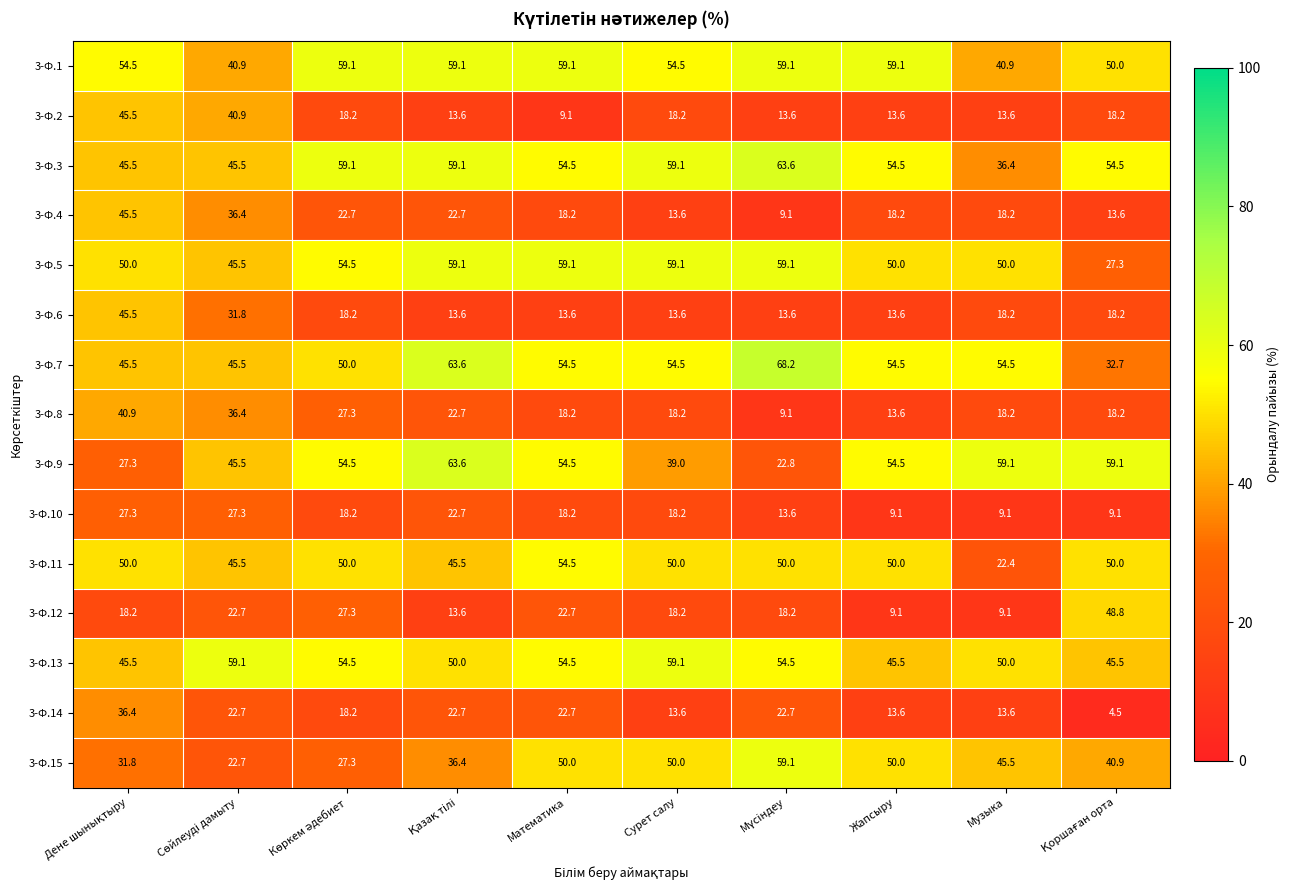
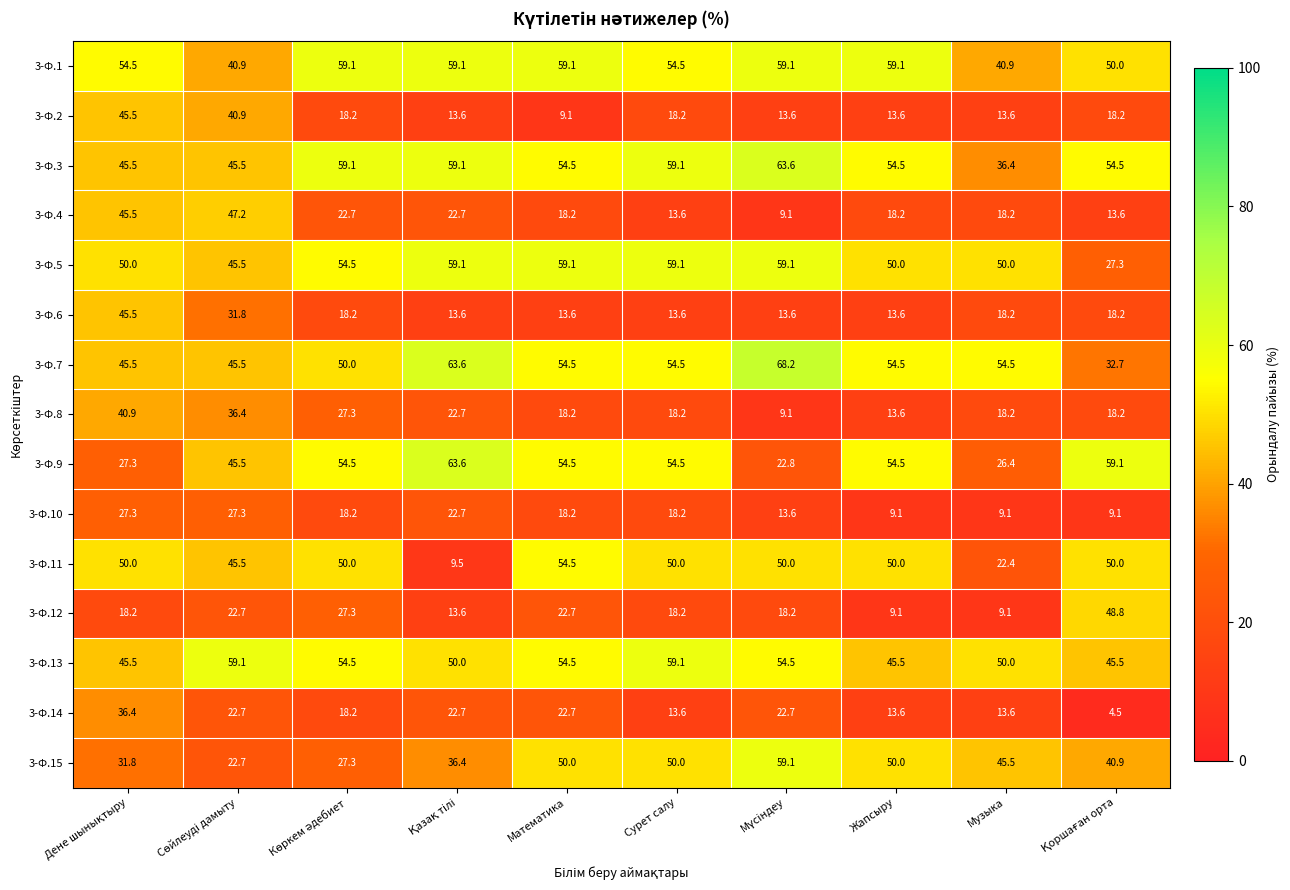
  {
    "3-Ф.1": {
      "Дене шынықтыру": 54.5,
      "Сөйлеуді дамыту": 40.9,
      "Көркем әдебиет": 59.1,
      "Қазақ тілі": 59.1,
      "Математика": 59.1,
      "Сурет салу": 54.5,
      "Мүсіндеу": 59.1,
      "Жапсыру": 59.1,
      "Музыка": 40.9,
      "Қоршаған орта": 50.0
    },
    "3-Ф.2": {
      "Дене шынықтыру": 45.5,
      "Сөйлеуді дамыту": 40.9,
      "Көркем әдебиет": 18.2,
      "Қазақ тілі": 13.6,
      "Математика": 9.1,
      "Сурет салу": 18.2,
      "Мүсіндеу": 13.6,
      "Жапсыру": 13.6,
      "Музыка": 13.6,
      "Қоршаған орта": 18.2
    },
    "3-Ф.3": {
      "Дене шынықтыру": 45.5,
      "Сөйлеуді дамыту": 45.5,
      "Көркем әдебиет": 59.1,
      "Қазақ тілі": 59.1,
      "Математика": 54.5,
      "Сурет салу": 59.1,
      "Мүсіндеу": 63.6,
      "Жапсыру": 54.5,
      "Музыка": 36.4,
      "Қоршаған орта": 54.5
    },
    "3-Ф.4": {
      "Дене шынықтыру": 45.5,
-     "Сөйлеуді дамыту": 36.4,
+     "Сөйлеуді дамыту": 47.2,
      "Көркем әдебиет": 22.7,
      "Қазақ тілі": 22.7,
      "Математика": 18.2,
      "Сурет салу": 13.6,
      "Мүсіндеу": 9.1,
      "Жапсыру": 18.2,
      "Музыка": 18.2,
      "Қоршаған орта": 13.6
    },
    "3-Ф.5": {
      "Дене шынықтыру": 50.0,
      "Сөйлеуді дамыту": 45.5,
      "Көркем әдебиет": 54.5,
      "Қазақ тілі": 59.1,
      "Математика": 59.1,
      "Сурет салу": 59.1,
      "Мүсіндеу": 59.1,
      "Жапсыру": 50.0,
      "Музыка": 50.0,
      "Қоршаған орта": 27.3
    },
    "3-Ф.6": {
      "Дене шынықтыру": 45.5,
      "Сөйлеуді дамыту": 31.8,
      "Көркем әдебиет": 18.2,
      "Қазақ тілі": 13.6,
      "Математика": 13.6,
      "Сурет салу": 13.6,
      "Мүсіндеу": 13.6,
      "Жапсыру": 13.6,
      "Музыка": 18.2,
      "Қоршаған орта": 18.2
    },
    "3-Ф.7": {
      "Дене шынықтыру": 45.5,
      "Сөйлеуді дамыту": 45.5,
      "Көркем әдебиет": 50.0,
      "Қазақ тілі": 63.6,
      "Математика": 54.5,
      "Сурет салу": 54.5,
      "Мүсіндеу": 68.2,
      "Жапсыру": 54.5,
      "Музыка": 54.5,
      "Қоршаған орта": 32.7
    },
    "3-Ф.8": {
      "Дене шынықтыру": 40.9,
      "Сөйлеуді дамыту": 36.4,
      "Көркем әдебиет": 27.3,
      "Қазақ тілі": 22.7,
      "Математика": 18.2,
      "Сурет салу": 18.2,
      "Мүсіндеу": 9.1,
      "Жапсыру": 13.6,
      "Музыка": 18.2,
      "Қоршаған орта": 18.2
    },
    "3-Ф.9": {
      "Дене шынықтыру": 27.3,
      "Сөйлеуді дамыту": 45.5,
      "Көркем әдебиет": 54.5,
      "Қазақ тілі": 63.6,
      "Математика": 54.5,
-     "Сурет салу": 39.0,
+     "Сурет салу": 54.5,
      "Мүсіндеу": 22.8,
      "Жапсыру": 54.5,
-     "Музыка": 59.1,
+     "Музыка": 26.4,
      "Қоршаған орта": 59.1
    },
    "3-Ф.10": {
      "Дене шынықтыру": 27.3,
      "Сөйлеуді дамыту": 27.3,
      "Көркем әдебиет": 18.2,
      "Қазақ тілі": 22.7,
      "Математика": 18.2,
      "Сурет салу": 18.2,
      "Мүсіндеу": 13.6,
      "Жапсыру": 9.1,
      "Музыка": 9.1,
      "Қоршаған орта": 9.1
    },
    "3-Ф.11": {
      "Дене шынықтыру": 50.0,
      "Сөйлеуді дамыту": 45.5,
      "Көркем әдебиет": 50.0,
-     "Қазақ тілі": 45.5,
+     "Қазақ тілі": 9.5,
      "Математика": 54.5,
      "Сурет салу": 50.0,
      "Мүсіндеу": 50.0,
      "Жапсыру": 50.0,
      "Музыка": 22.4,
      "Қоршаған орта": 50.0
    },
    "3-Ф.12": {
      "Дене шынықтыру": 18.2,
      "Сөйлеуді дамыту": 22.7,
      "Көркем әдебиет": 27.3,
      "Қазақ тілі": 13.6,
      "Математика": 22.7,
      "Сурет салу": 18.2,
      "Мүсіндеу": 18.2,
      "Жапсыру": 9.1,
      "Музыка": 9.1,
      "Қоршаған орта": 48.8
    },
    "3-Ф.13": {
      "Дене шынықтыру": 45.5,
      "Сөйлеуді дамыту": 59.1,
      "Көркем әдебиет": 54.5,
      "Қазақ тілі": 50.0,
      "Математика": 54.5,
      "Сурет салу": 59.1,
      "Мүсіндеу": 54.5,
      "Жапсыру": 45.5,
      "Музыка": 50.0,
      "Қоршаған орта": 45.5
    },
    "3-Ф.14": {
      "Дене шынықтыру": 36.4,
      "Сөйлеуді дамыту": 22.7,
      "Көркем әдебиет": 18.2,
      "Қазақ тілі": 22.7,
      "Математика": 22.7,
      "Сурет салу": 13.6,
      "Мүсіндеу": 22.7,
      "Жапсыру": 13.6,
      "Музыка": 13.6,
      "Қоршаған орта": 4.5
    },
    "3-Ф.15": {
      "Дене шынықтыру": 31.8,
      "Сөйлеуді дамыту": 22.7,
      "Көркем әдебиет": 27.3,
      "Қазақ тілі": 36.4,
      "Математика": 50.0,
      "Сурет салу": 50.0,
      "Мүсіндеу": 59.1,
      "Жапсыру": 50.0,
      "Музыка": 45.5,
      "Қоршаған орта": 40.9
    }
  }
